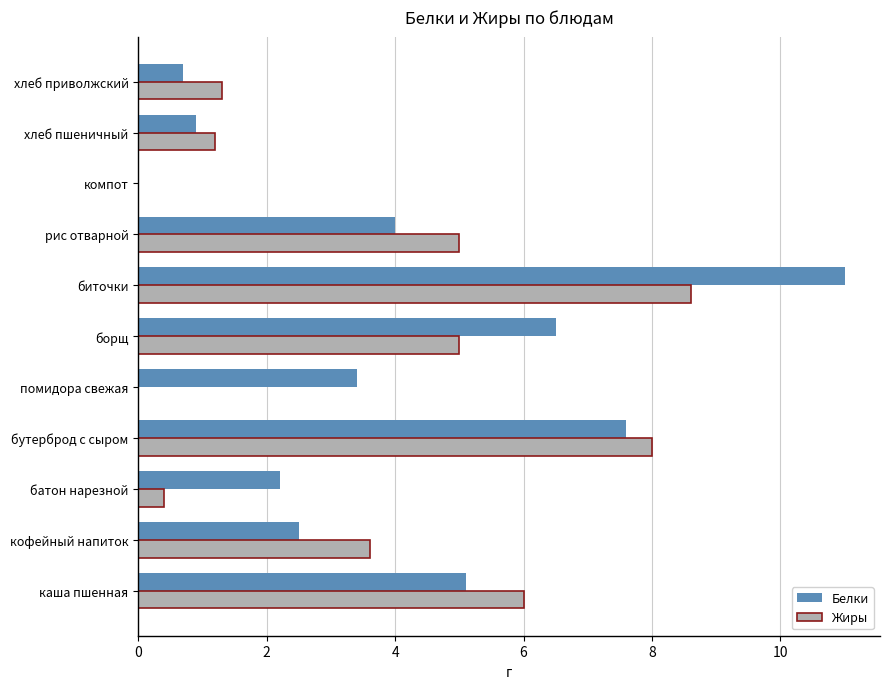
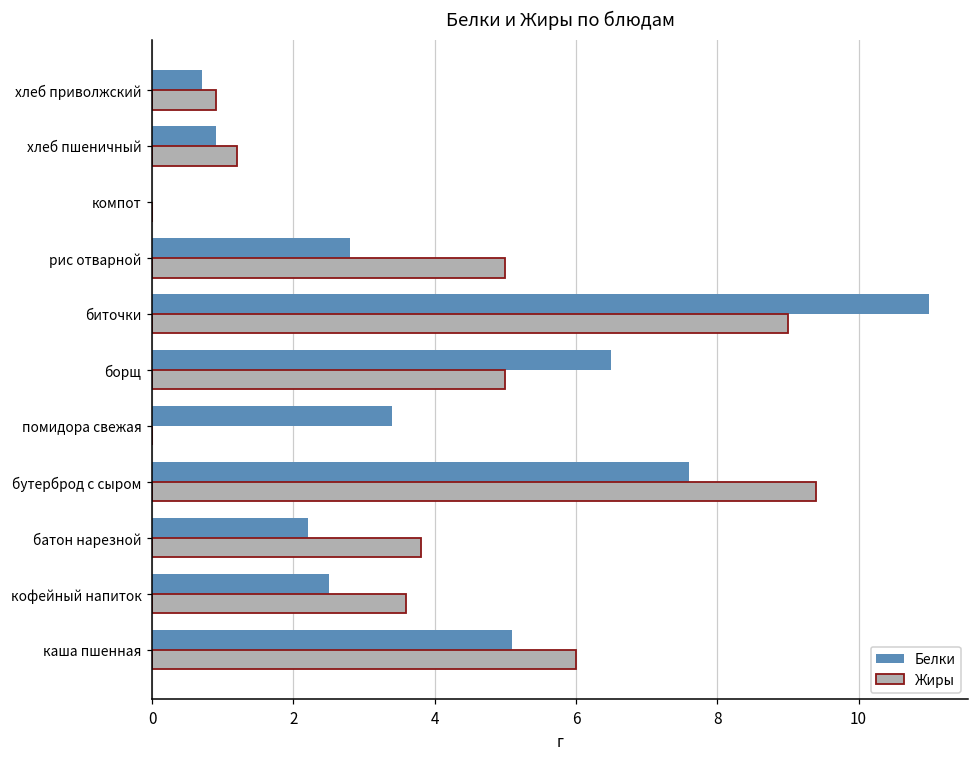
  {
    "Белки": {
      "хлеб приволжский": 0.7,
      "хлеб пшеничный": 0.9,
      "компот": 0.0,
-     "рис отварной": 4.0,
+     "рис отварной": 2.8,
      "биточки": 11.0,
      "борщ": 6.5,
      "помидора свежая": 3.4,
      "бутерброд с сыром": 7.6,
      "батон нарезной": 2.2,
      "кофейный напиток": 2.5,
      "каша пшенная": 5.1
    },
    "Жиры": {
-     "хлеб приволжский": 1.3,
+     "хлеб приволжский": 0.9,
      "хлеб пшеничный": 1.2,
      "компот": 0.0,
      "рис отварной": 5.0,
-     "биточки": 8.6,
+     "биточки": 9.0,
      "борщ": 5.0,
      "помидора свежая": 0.0,
-     "бутерброд с сыром": 8.0,
-     "батон нарезной": 0.4,
+     "бутерброд с сыром": 9.4,
+     "батон нарезной": 3.8,
      "кофейный напиток": 3.6,
      "каша пшенная": 6.0
    }
  }
